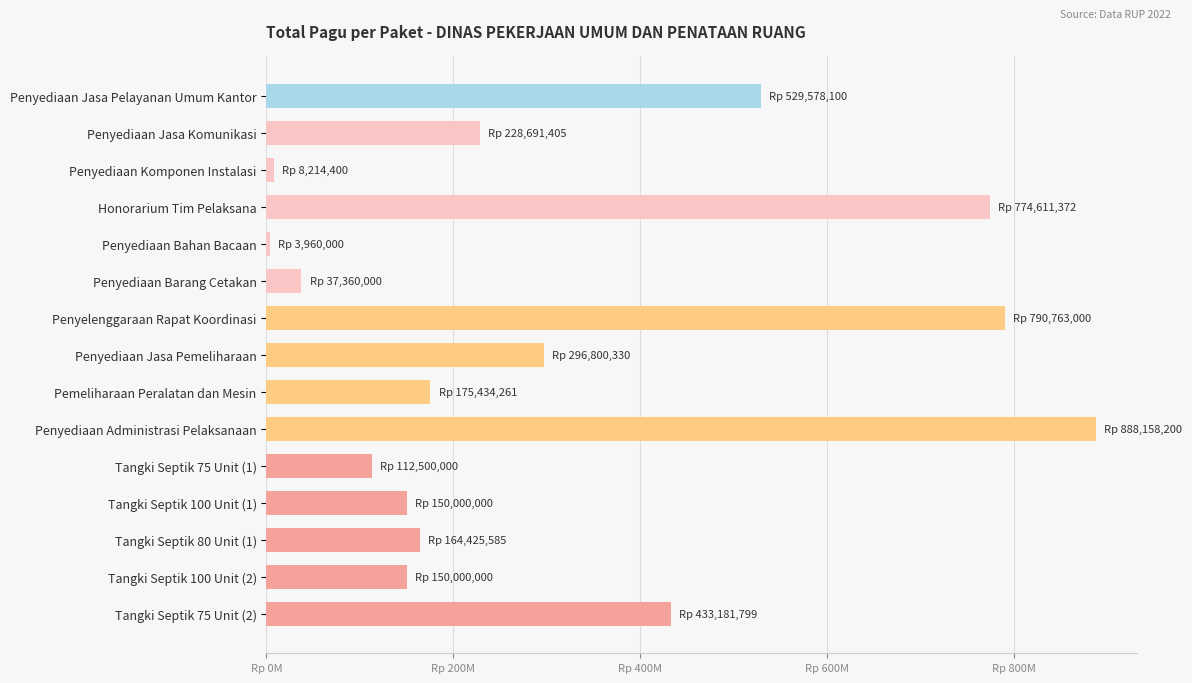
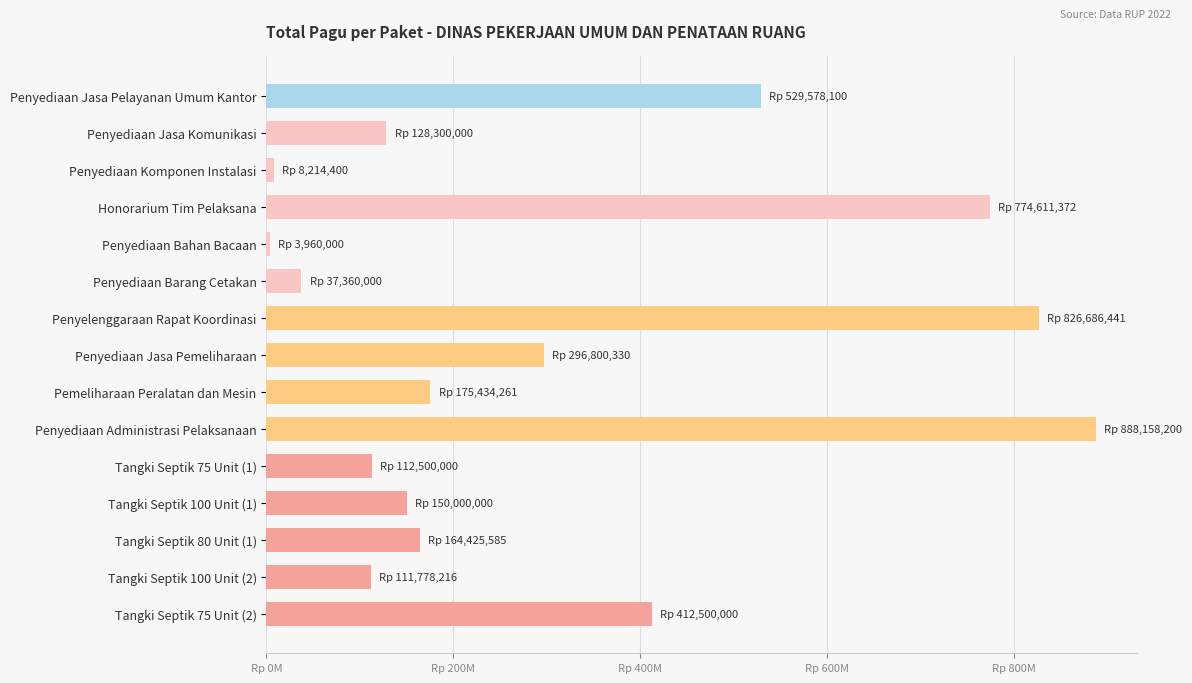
  {
    "Penyediaan Jasa Pelayanan Umum Kantor": "529,578,100",
-   "Penyediaan Jasa Komunikasi": "228,691,405",
+   "Penyediaan Jasa Komunikasi": "128,300,000",
    "Penyediaan Komponen Instalasi": "8,214,400",
    "Honorarium Tim Pelaksana": "774,611,372",
    "Penyediaan Bahan Bacaan": "3,960,000",
    "Penyediaan Barang Cetakan": "37,360,000",
-   "Penyelenggaraan Rapat Koordinasi": "790,763,000",
+   "Penyelenggaraan Rapat Koordinasi": "826,686,441",
    "Penyediaan Jasa Pemeliharaan": "296,800,330",
    "Pemeliharaan Peralatan dan Mesin": "175,434,261",
    "Penyediaan Administrasi Pelaksanaan": "888,158,200",
    "Tangki Septik 75 Unit (1)": "112,500,000",
    "Tangki Septik 100 Unit (1)": "150,000,000",
    "Tangki Septik 80 Unit (1)": "164,425,585",
-   "Tangki Septik 100 Unit (2)": "150,000,000",
-   "Tangki Septik 75 Unit (2)": "433,181,799"
+   "Tangki Septik 100 Unit (2)": "111,778,216",
+   "Tangki Septik 75 Unit (2)": "412,500,000"
  }
